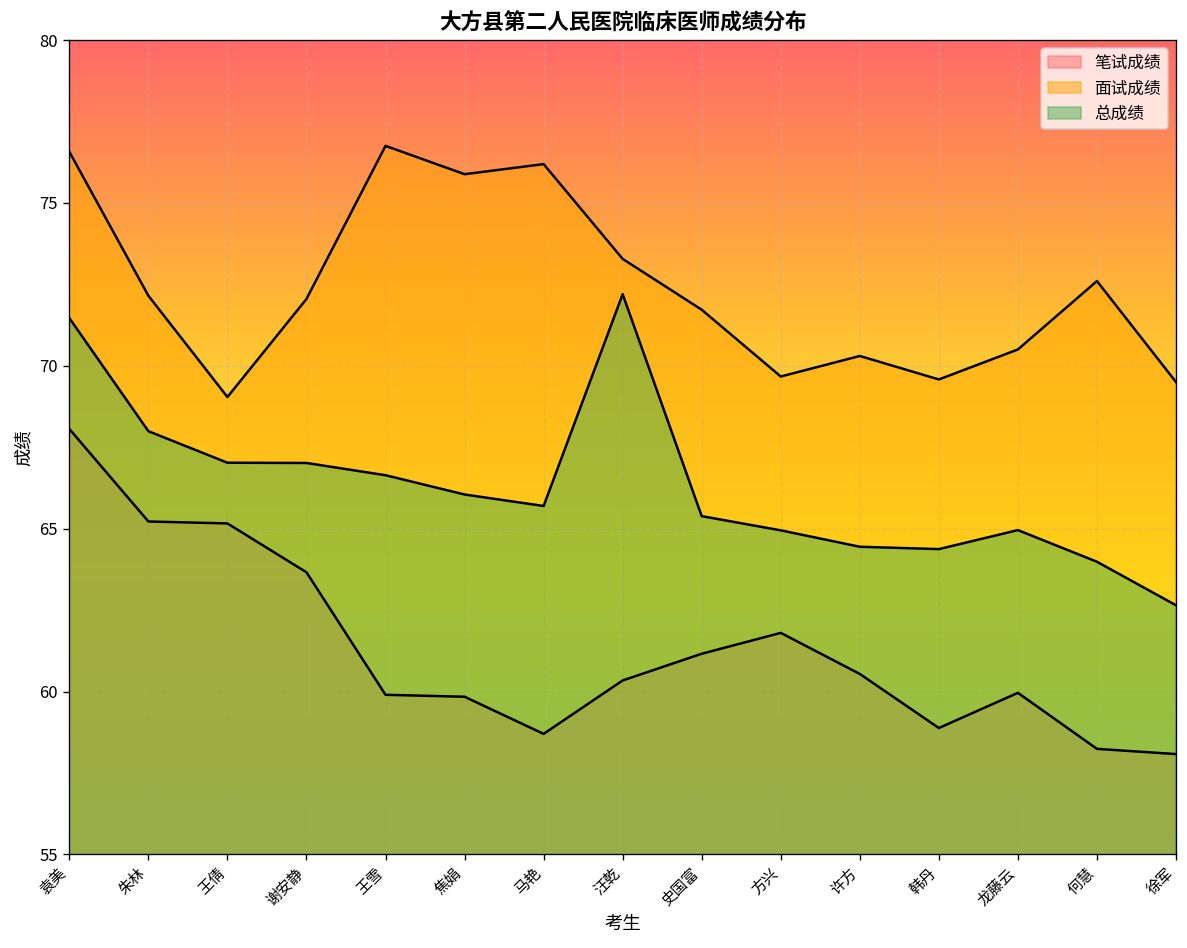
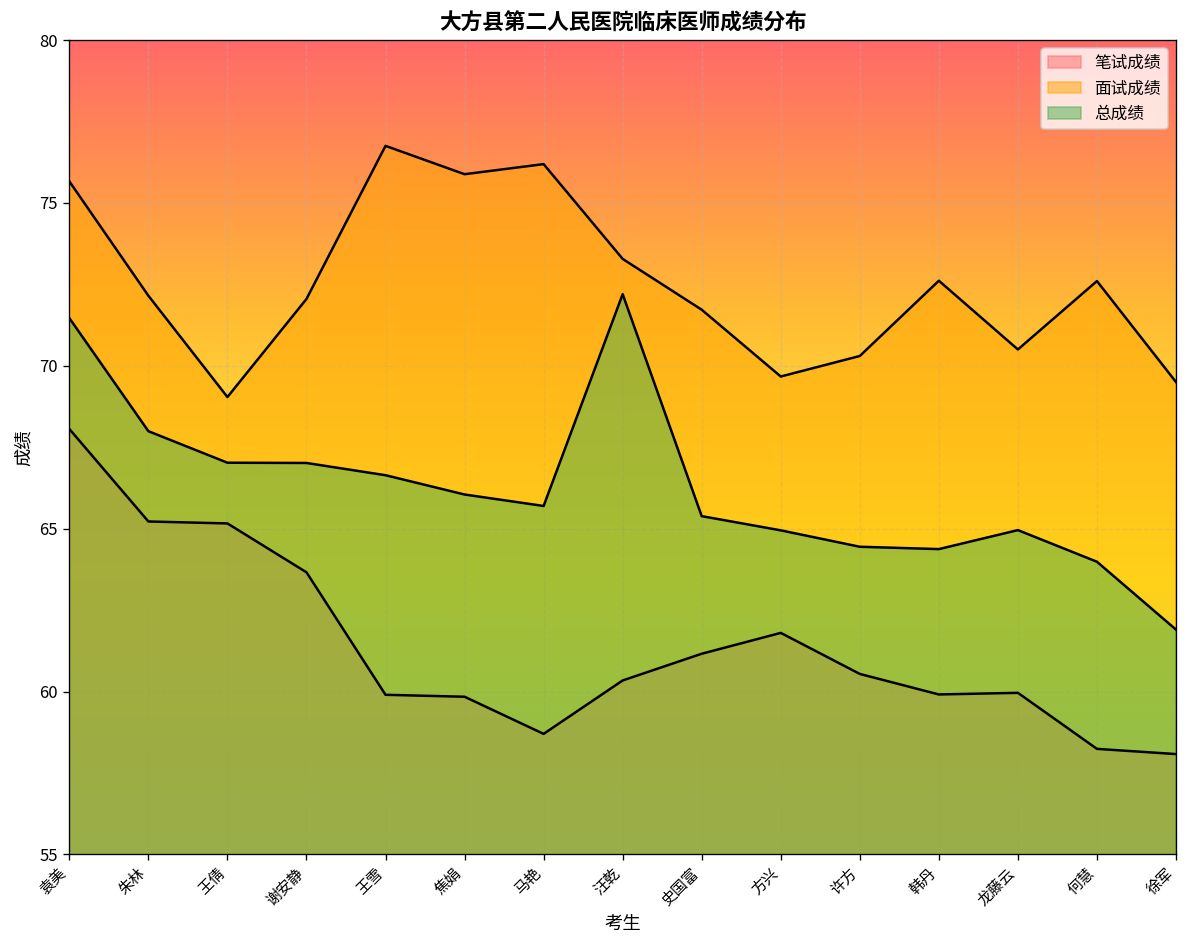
  {
    "笔试成绩": {
      "袁美": 68.1,
      "朱林": 65.2,
      "王倩": 65.2,
      "谢安静": 63.7,
      "王雪": 59.9,
      "焦娟": 59.8,
      "马艳": 58.7,
      "汪乾": 60.3,
      "史国富": 61.2,
      "方兴": 61.8,
      "许方": 60.5,
-     "韩丹": 58.9,
+     "韩丹": 59.9,
      "龙藤云": 60.0,
      "何慧": 58.2,
      "徐军": 58.1
    },
    "面试成绩": {
-     "袁美": 76.6,
+     "袁美": 75.7,
      "朱林": 72.2,
      "王倩": 69.0,
      "谢安静": 72.1,
      "王雪": 76.8,
      "焦娟": 75.9,
      "马艳": 76.2,
      "汪乾": 73.3,
      "史国富": 71.7,
      "方兴": 69.7,
      "许方": 70.3,
-     "韩丹": 69.6,
+     "韩丹": 72.6,
      "龙藤云": 70.5,
      "何慧": 72.6,
      "徐军": 69.5
    },
    "总成绩": {
      "袁美": 71.5,
      "朱林": 68.0,
      "王倩": 67.0,
      "谢安静": 67.0,
      "王雪": 66.6,
      "焦娟": 66.0,
      "马艳": 65.7,
      "汪乾": 72.2,
      "史国富": 65.4,
      "方兴": 64.9,
      "许方": 64.4,
      "韩丹": 64.4,
      "龙藤云": 65.0,
      "何慧": 64.0,
-     "徐军": 62.6
+     "徐军": 61.9
    }
  }
